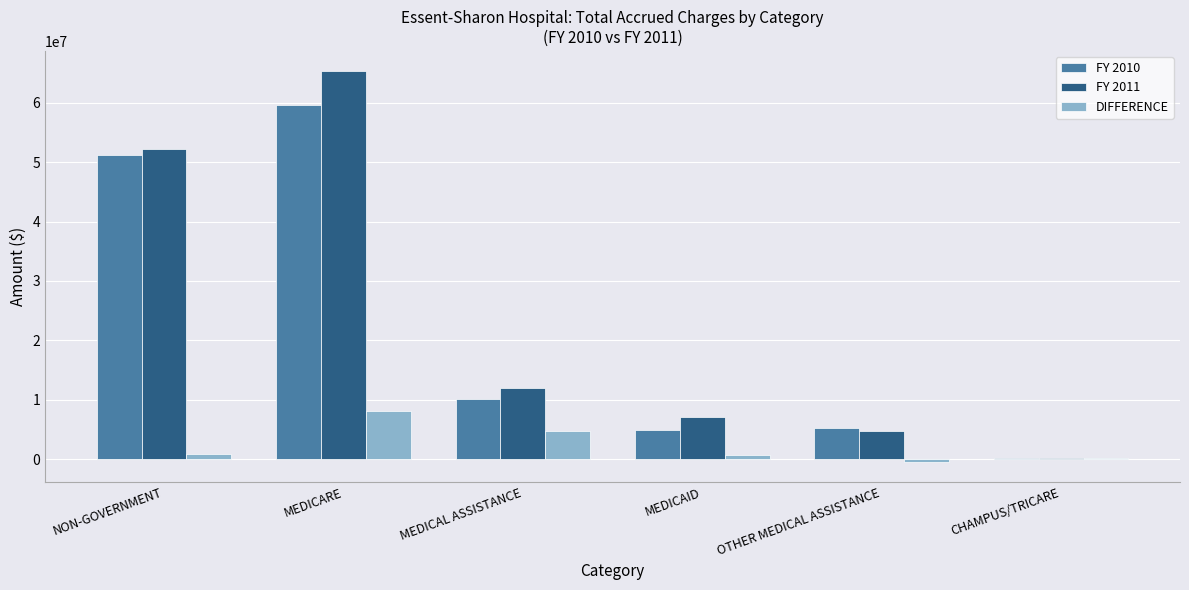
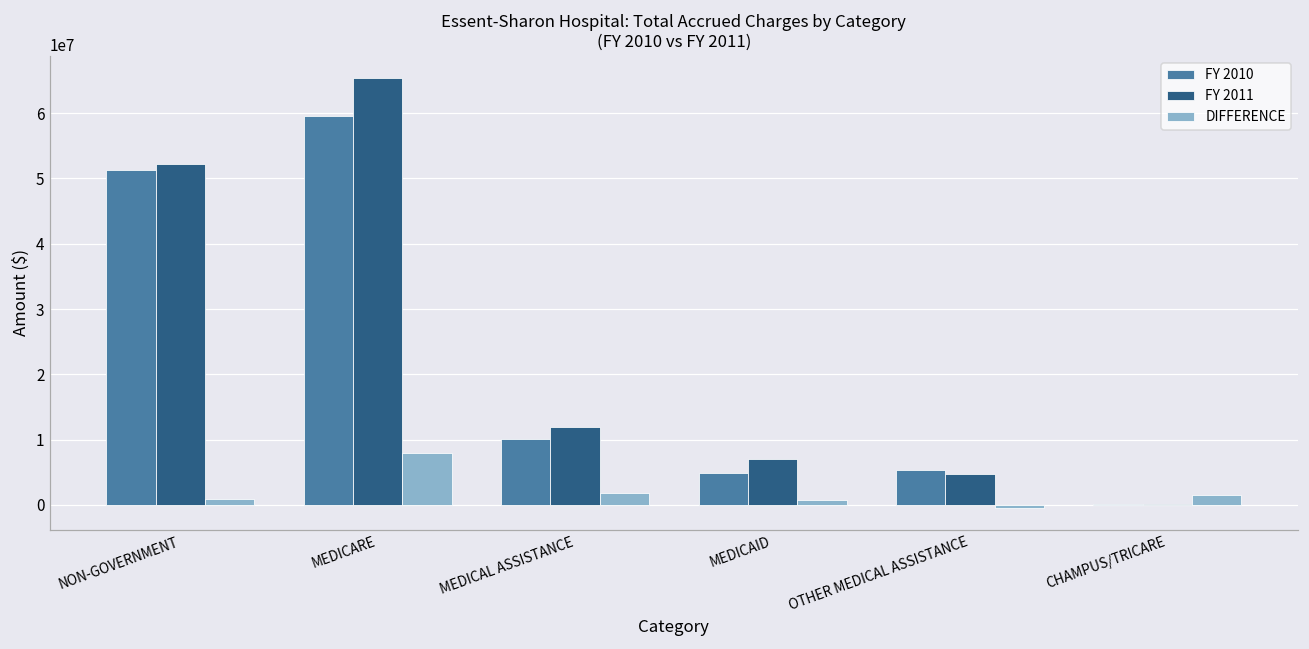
  {
    "DIFFERENCE": {
      "NON-GOVERNMENT": 1000000,
      "MEDICARE": 8000000,
-     "MEDICAL ASSISTANCE": 5000000,
+     "MEDICAL ASSISTANCE": 2000000,
      "MEDICAID": 1000000,
      "OTHER MEDICAL ASSISTANCE": -1000000,
-     "CHAMPUS/TRICARE": 0
+     "CHAMPUS/TRICARE": 2000000
    }
  }
